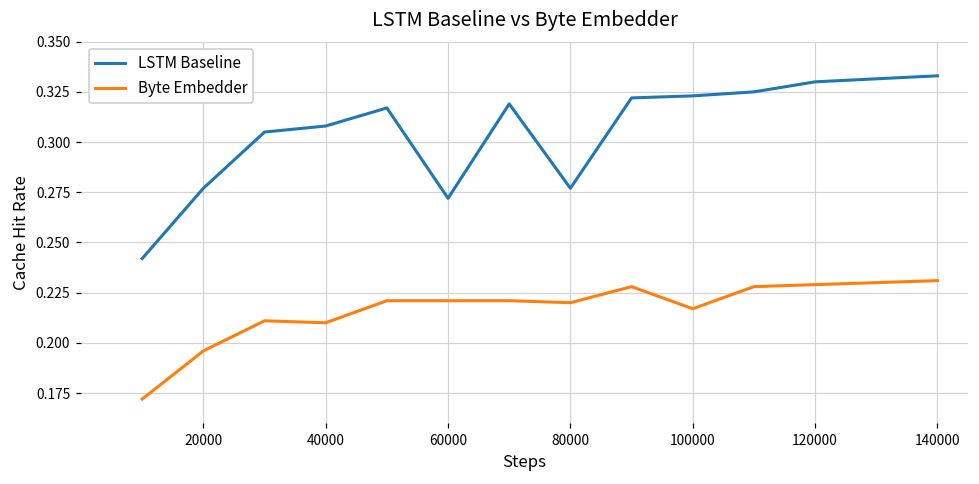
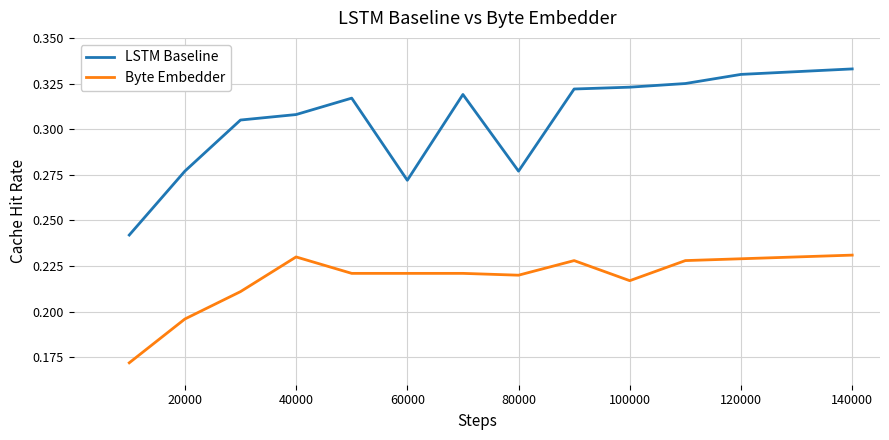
  {
    "LSTM Baseline": {
      "20000": 0.277,
      "40000": 0.308,
      "60000": 0.272,
      "80000": 0.277,
      "100000": 0.323,
      "120000": 0.33,
      "140000": 0.333
    },
    "Byte Embedder": {
      "20000": 0.196,
-     "40000": 0.21,
+     "40000": 0.23,
      "60000": 0.22,
      "80000": 0.22,
      "100000": 0.217,
      "120000": 0.23,
      "140000": 0.23
    }
  }
